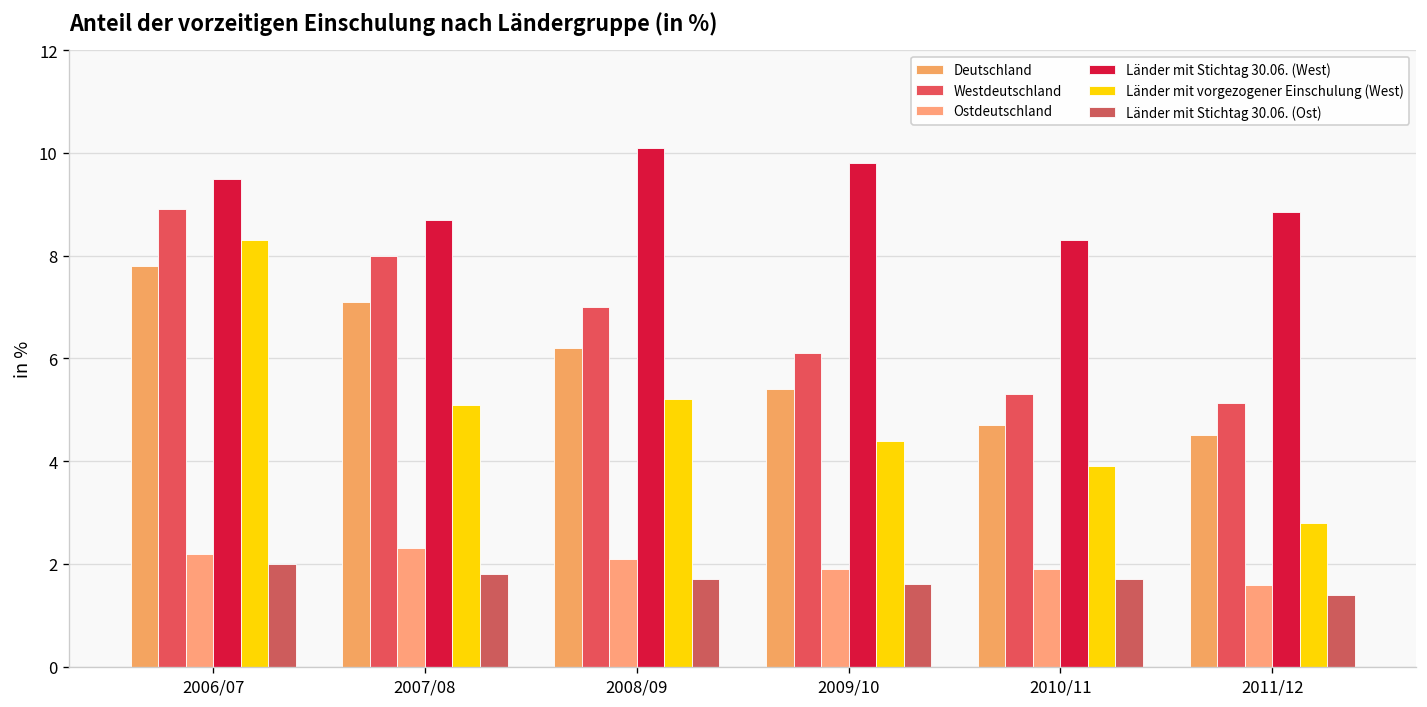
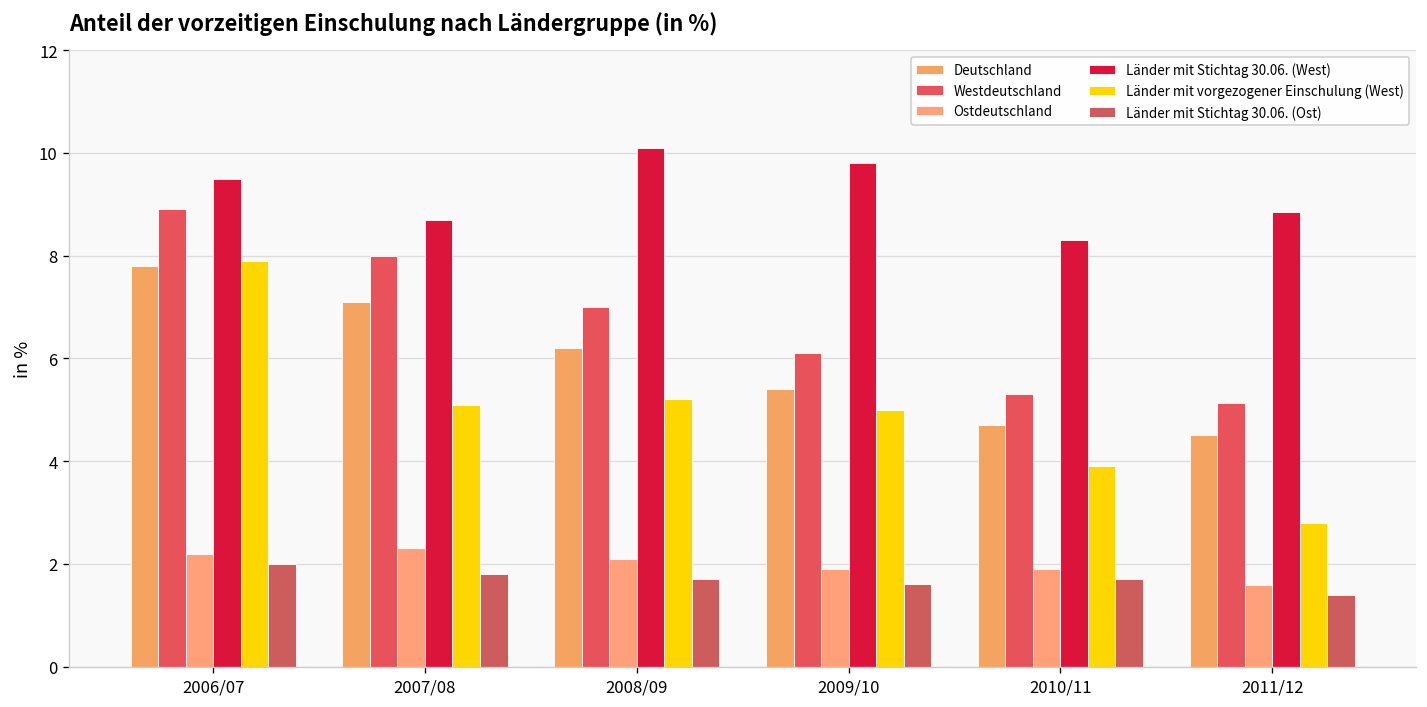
  {
    "Länder mit Stichtag 30.06. (West)": {
      "2006/07": 9.5,
      "2007/08": 8.7,
      "2008/09": 10.1,
      "2009/10": 9.8,
      "2010/11": 8.3,
      "2011/12": 8.8
    },
    "Länder mit vorgezogener Einschulung (West)": {
-     "2006/07": 8.3,
+     "2006/07": 7.9,
      "2007/08": 5.1,
      "2008/09": 5.2,
-     "2009/10": 4.4,
+     "2009/10": 5.0,
      "2010/11": 3.9,
      "2011/12": 2.8
    }
  }
